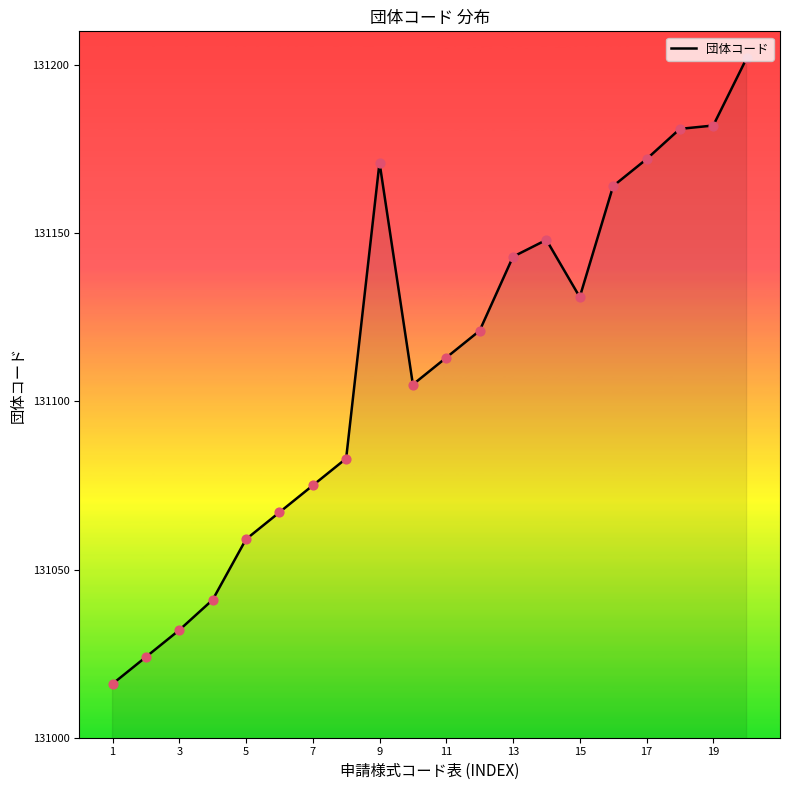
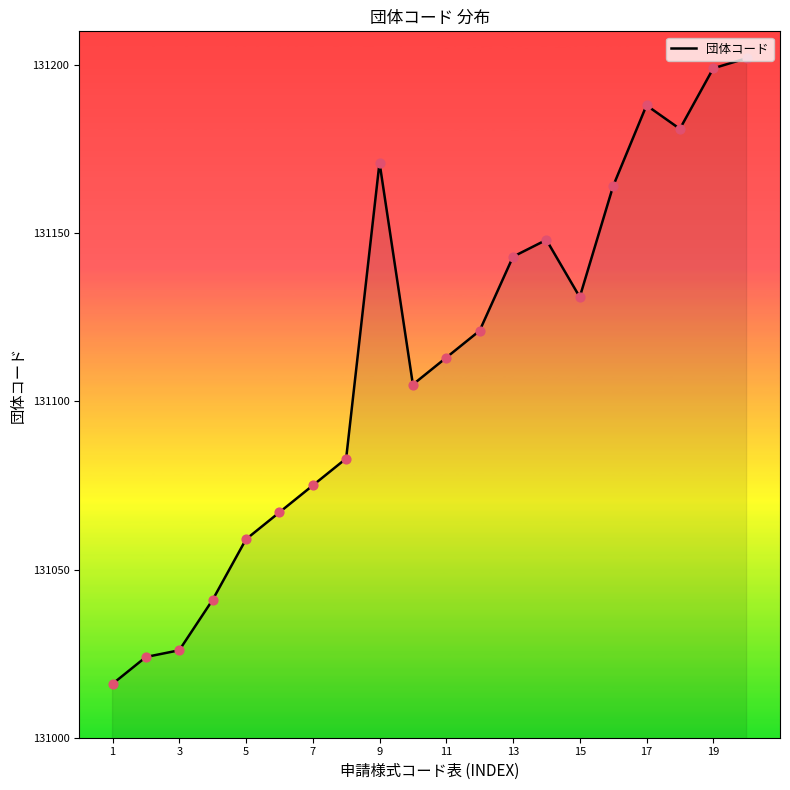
  {
    "1": 131016,
-   "3": 131032,
+   "3": 131026,
    "5": 131059,
    "7": 131075,
    "9": 131171,
    "11": 131113,
    "13": 131143,
    "15": 131131,
-   "17": 131172,
-   "19": 131182
+   "17": 131188,
+   "19": 131199
  }
